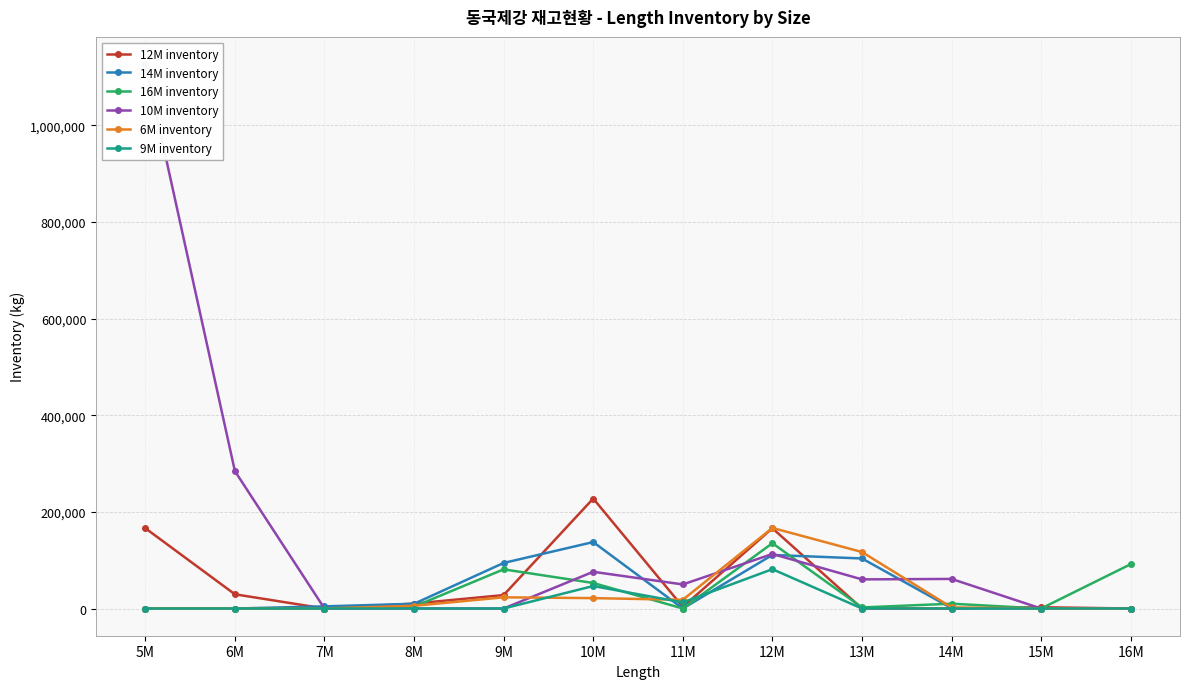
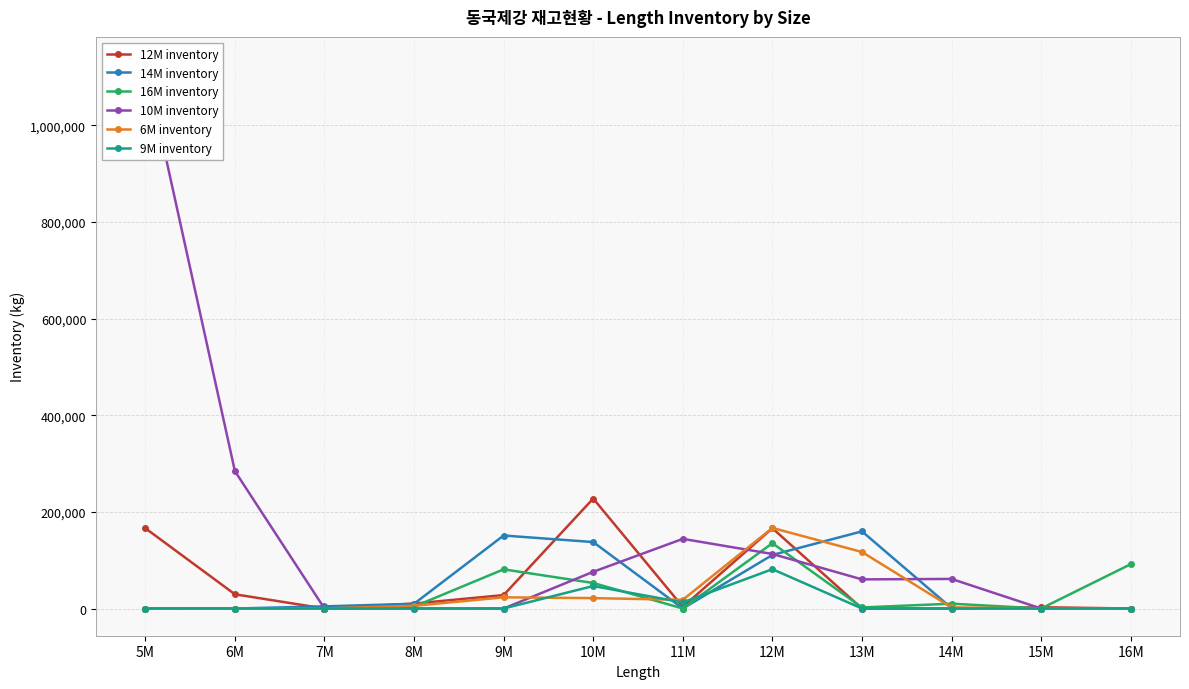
  {
    "12M inventory": {
      "5M": "170,000",
      "6M": "30,000",
      "10M": "230,000"
    },
    "14M inventory": {
-     "9M": "90,000",
+     "9M": "150,000",
      "10M": "140,000",
-     "13M": "100,000"
+     "13M": "160,000"
    },
    "10M inventory": {
      "6M": "280,000",
      "10M": "80,000",
-     "11M": "50,000",
+     "11M": "140,000",
      "13M": "60,000",
      "14M": "60,000"
    },
    "6M inventory": {
      "10M": "20,000",
      "11M": "20,000",
      "13M": "120,000"
    }
  }
